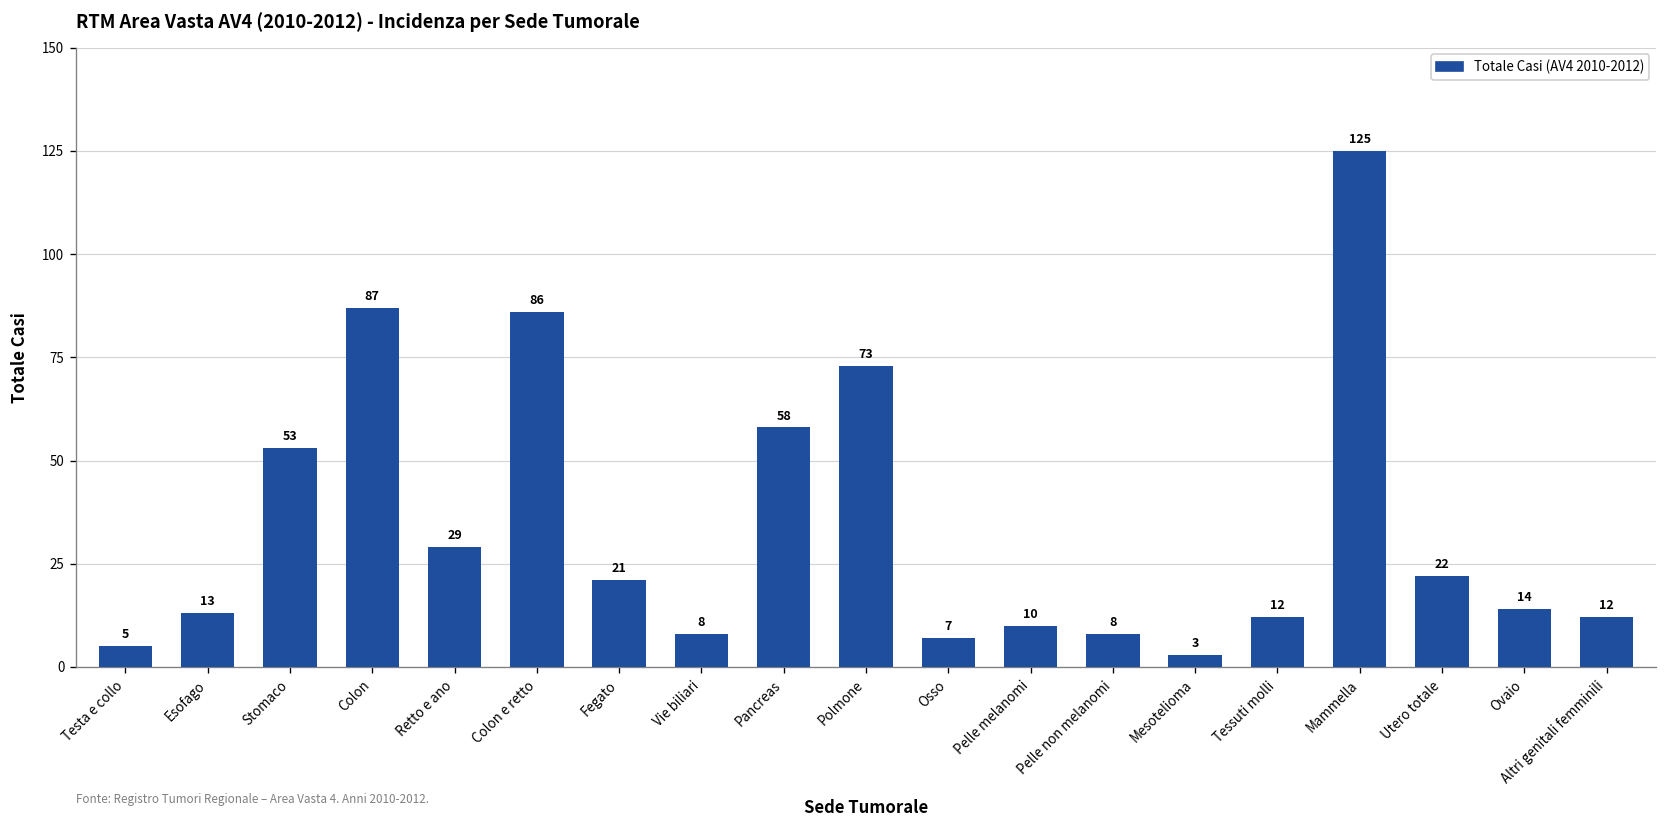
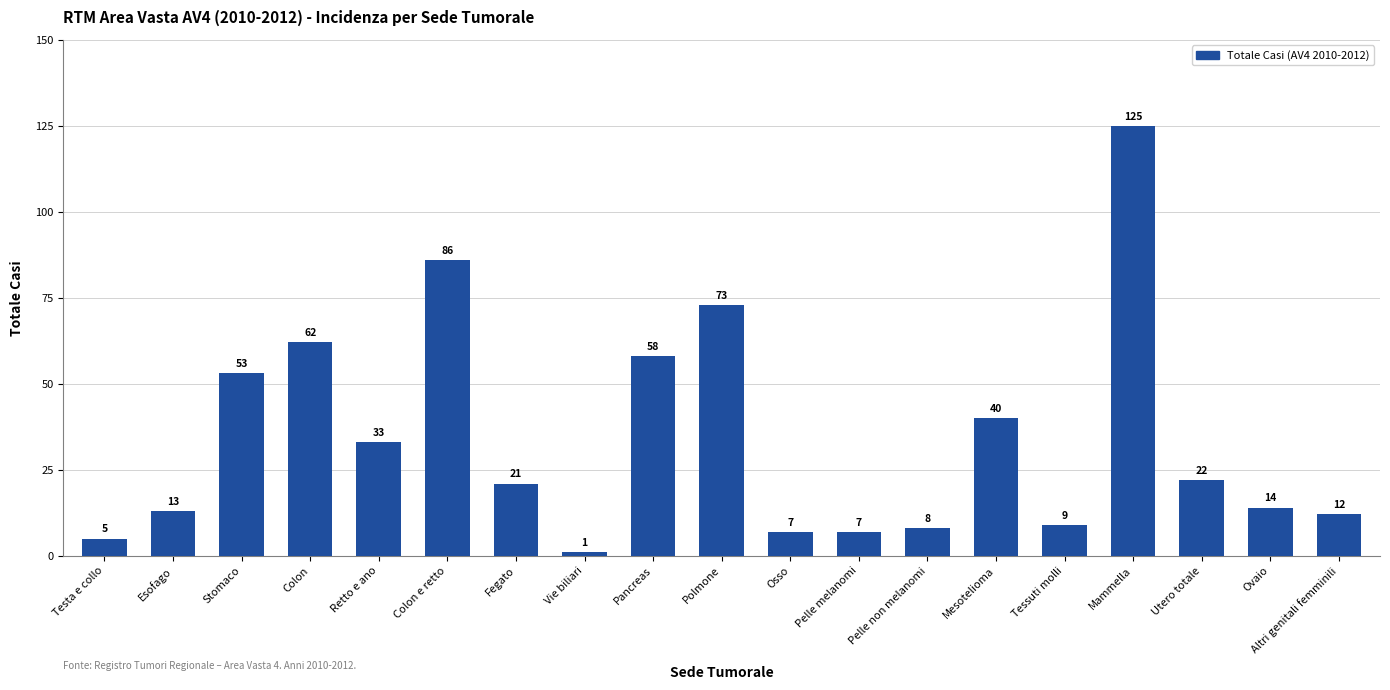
  {
    "Testa e collo": 5,
    "Esofago": 13,
    "Stomaco": 53,
-   "Colon": 87,
-   "Retto e ano": 29,
+   "Colon": 62,
+   "Retto e ano": 33,
    "Colon e retto": 86,
    "Fegato": 21,
-   "Vie biliari": 8,
+   "Vie biliari": 1,
    "Pancreas": 58,
    "Polmone": 73,
    "Osso": 7,
-   "Pelle melanomi": 10,
+   "Pelle melanomi": 7,
    "Pelle non melanomi": 8,
-   "Mesotelioma": 3,
-   "Tessuti molli": 12,
+   "Mesotelioma": 40,
+   "Tessuti molli": 9,
    "Mammella": 125,
    "Utero totale": 22,
    "Ovaio": 14,
    "Altri genitali femminili": 12
  }
